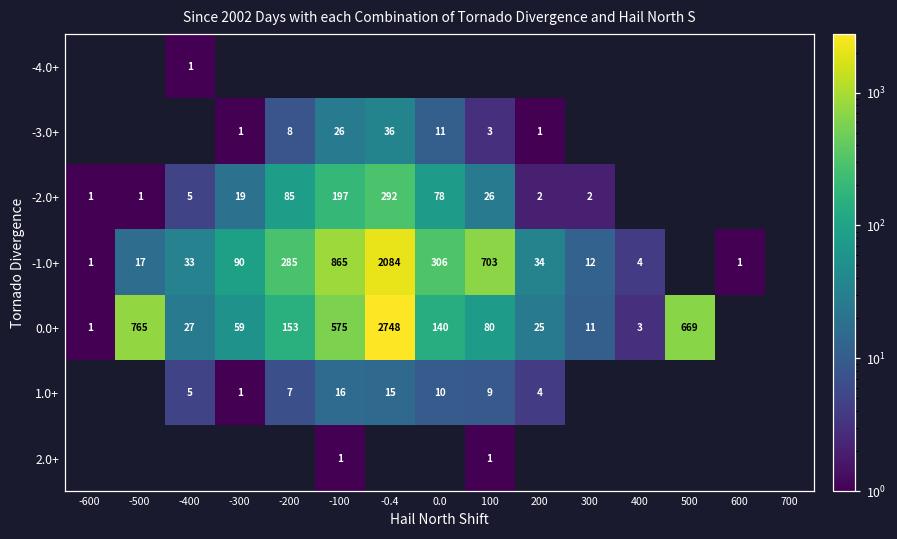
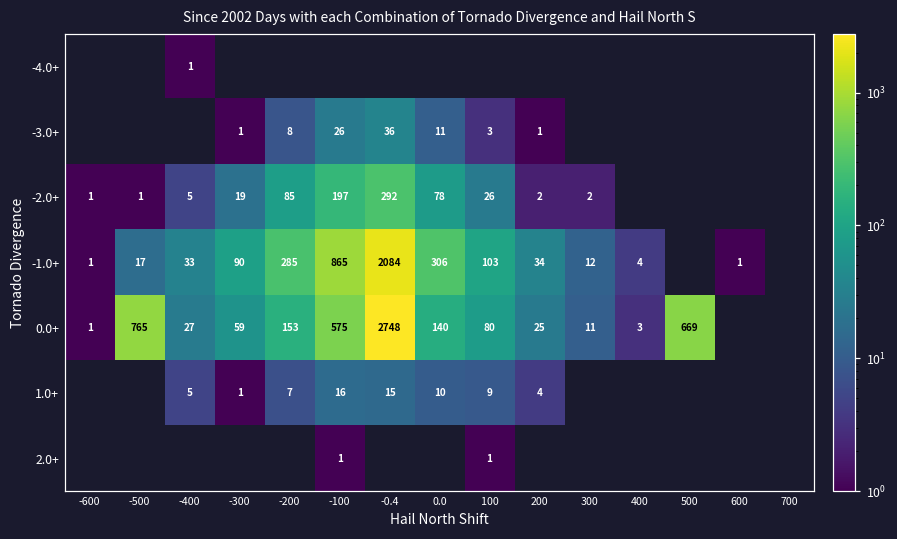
  {
    "-4.0+": {
      "-400": 1
    },
    "-3.0+": {
      "-300": 1,
      "-200": 8,
      "-100": 26,
      "-0.4": 36,
      "0.0": 11,
      "100": 3,
      "200": 1
    },
    "-2.0+": {
      "-600": 1,
      "-500": 1,
      "-400": 5,
      "-300": 19,
      "-200": 85,
      "-100": 197,
      "-0.4": 292,
      "0.0": 78,
      "100": 26,
      "200": 2,
      "300": 2
    },
    "-1.0+": {
      "-600": 1,
      "-500": 17,
      "-400": 33,
      "-300": 90,
      "-200": 285,
      "-100": 865,
      "-0.4": 2084,
      "0.0": 306,
-     "100": 703,
+     "100": 103,
      "200": 34,
      "300": 12,
      "400": 4,
      "600": 1
    },
    "0.0+": {
      "-600": 1,
      "-500": 765,
      "-400": 27,
      "-300": 59,
      "-200": 153,
      "-100": 575,
      "-0.4": 2748,
      "0.0": 140,
      "100": 80,
      "200": 25,
      "300": 11,
      "400": 3,
      "500": 669
    },
    "1.0+": {
      "-400": 5,
      "-300": 1,
      "-200": 7,
      "-100": 16,
      "-0.4": 15,
      "0.0": 10,
      "100": 9,
      "200": 4
    },
    "2.0+": {
      "-100": 1,
      "100": 1
    }
  }
